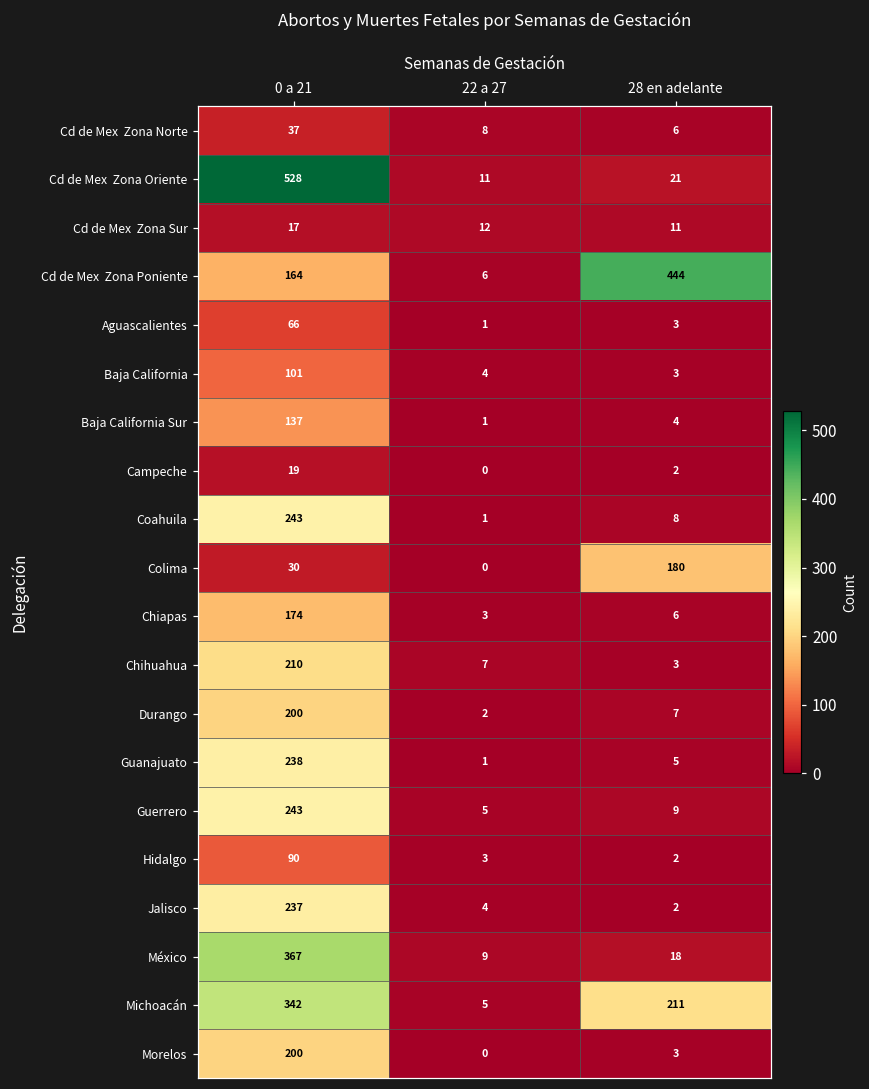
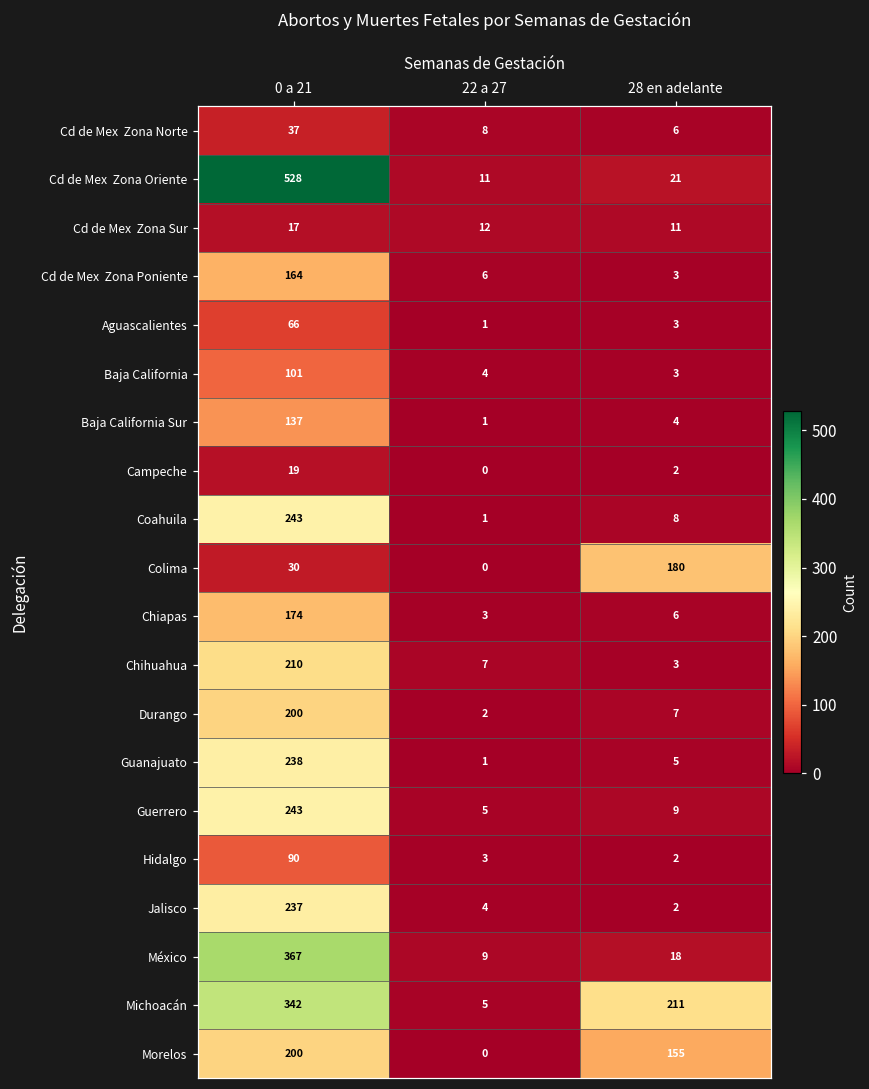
  {
    "Cd de Mex Zona Norte": {
      "0 a 21": 37,
      "22 a 27": 8,
      "28 en adelante": 6
    },
    "Cd de Mex Zona Oriente": {
      "0 a 21": 528,
      "22 a 27": 11,
      "28 en adelante": 21
    },
    "Cd de Mex Zona Sur": {
      "0 a 21": 17,
      "22 a 27": 12,
      "28 en adelante": 11
    },
    "Cd de Mex Zona Poniente": {
      "0 a 21": 164,
      "22 a 27": 6,
-     "28 en adelante": 444
+     "28 en adelante": 3
    },
    "Aguascalientes": {
      "0 a 21": 66,
      "22 a 27": 1,
      "28 en adelante": 3
    },
    "Baja California": {
      "0 a 21": 101,
      "22 a 27": 4,
      "28 en adelante": 3
    },
    "Baja California Sur": {
      "0 a 21": 137,
      "22 a 27": 1,
      "28 en adelante": 4
    },
    "Campeche": {
      "0 a 21": 19,
      "22 a 27": 0,
      "28 en adelante": 2
    },
    "Coahuila": {
      "0 a 21": 243,
      "22 a 27": 1,
      "28 en adelante": 8
    },
    "Colima": {
      "0 a 21": 30,
      "22 a 27": 0,
      "28 en adelante": 180
    },
    "Chiapas": {
      "0 a 21": 174,
      "22 a 27": 3,
      "28 en adelante": 6
    },
    "Chihuahua": {
      "0 a 21": 210,
      "22 a 27": 7,
      "28 en adelante": 3
    },
    "Durango": {
      "0 a 21": 200,
      "22 a 27": 2,
      "28 en adelante": 7
    },
    "Guanajuato": {
      "0 a 21": 238,
      "22 a 27": 1,
      "28 en adelante": 5
    },
    "Guerrero": {
      "0 a 21": 243,
      "22 a 27": 5,
      "28 en adelante": 9
    },
    "Hidalgo": {
      "0 a 21": 90,
      "22 a 27": 3,
      "28 en adelante": 2
    },
    "Jalisco": {
      "0 a 21": 237,
      "22 a 27": 4,
      "28 en adelante": 2
    },
    "México": {
      "0 a 21": 367,
      "22 a 27": 9,
      "28 en adelante": 18
    },
    "Michoacán": {
      "0 a 21": 342,
      "22 a 27": 5,
      "28 en adelante": 211
    },
    "Morelos": {
      "0 a 21": 200,
      "22 a 27": 0,
-     "28 en adelante": 3
+     "28 en adelante": 155
    }
  }
